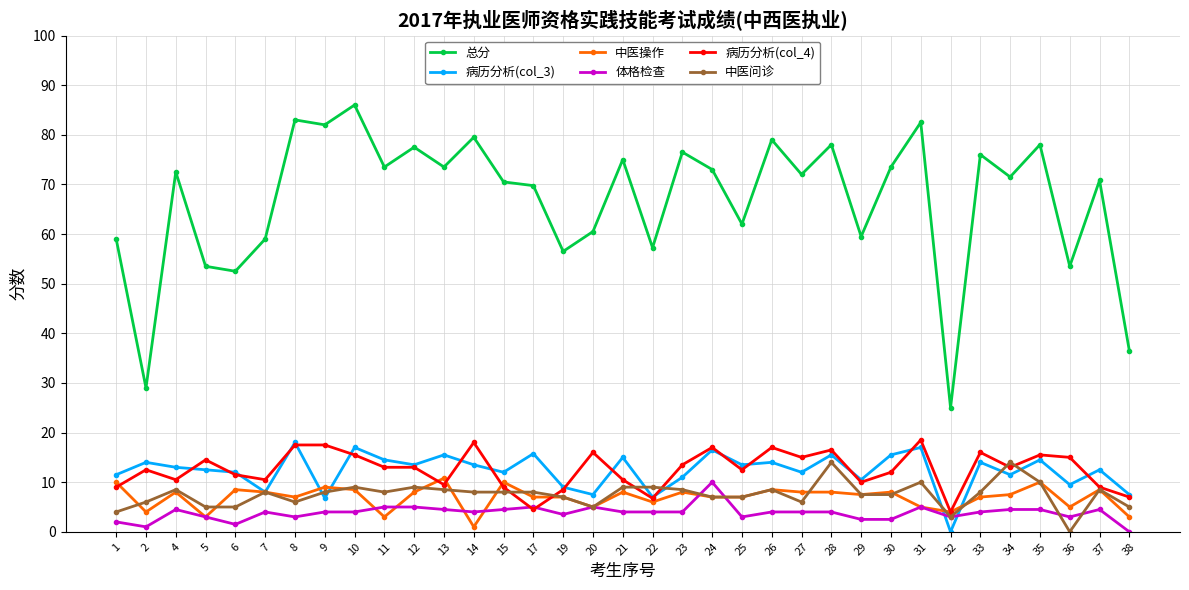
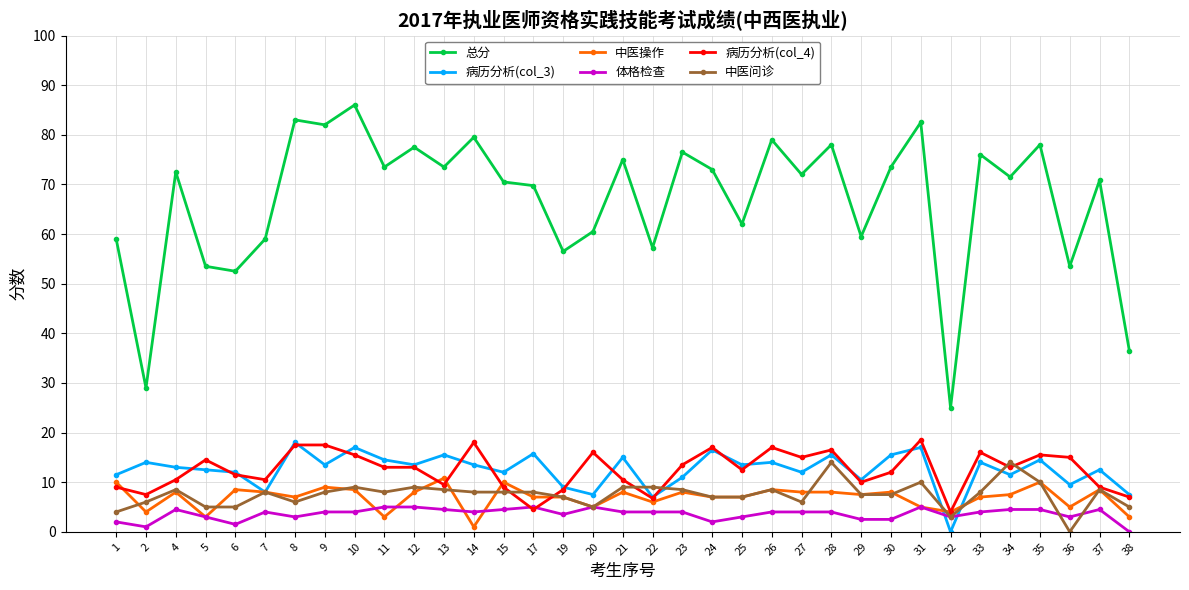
  {
    "总分": {
      "1": 59,
      "2": 29,
      "4": 73,
      "5": 54,
      "6": 53,
      "7": 59,
      "8": 83,
      "9": 82,
      "10": 86,
      "11": 74,
      "12": 78,
      "13": 74,
      "14": 80,
      "15": 71,
      "17": 70,
      "19": 57,
      "20": 61,
      "21": 75,
      "22": 57,
      "23": 77,
      "24": 73,
      "25": 62,
      "26": 79,
      "27": 72,
      "28": 78,
      "29": 60,
      "30": 74,
      "31": 83,
      "32": 25,
      "33": 76,
      "34": 72,
      "35": 78,
      "36": 54,
      "37": 71,
      "38": 37
    },
    "病历分析(col_3)": {
      "1": 12,
      "2": 14,
      "4": 13,
      "5": 13,
-     "9": 7,
+     "9": 14,
      "10": 17,
      "11": 15,
      "13": 16,
      "14": 14,
      "15": 12,
      "17": 16,
      "20": 8,
      "21": 15,
      "23": 11,
      "25": 14,
      "26": 14,
      "27": 12,
      "28": 16,
      "30": 16,
      "31": 17,
      "32": 0,
      "33": 14,
      "34": 12,
      "35": 15,
      "36": 10,
      "37": 13
    },
    "中医操作": {
      "1": 10,
      "2": 4,
      "6": 9,
      "8": 7,
      "9": 9,
      "11": 3,
      "12": 8,
      "13": 11,
      "14": 1,
      "15": 10,
      "17": 7,
      "21": 8,
      "22": 6,
      "27": 8,
      "28": 8,
      "33": 7,
      "34": 8,
      "36": 5,
      "38": 3
    },
    "体格检查": {
      "1": 2,
      "2": 1,
      "4": 5,
      "6": 2,
      "7": 4,
      "8": 3,
      "9": 4,
      "10": 4,
      "11": 5,
      "12": 5,
      "13": 5,
      "14": 4,
      "15": 5,
      "19": 4,
      "21": 4,
      "22": 4,
      "23": 4,
-     "24": 10,
+     "24": 2,
      "25": 3,
      "26": 4,
      "27": 4,
      "28": 4,
      "29": 3,
      "30": 3,
      "33": 4,
      "34": 5,
      "35": 5,
      "36": 3,
      "37": 5,
      "38": 0
    },
    "病历分析(col_4)": {
      "1": 9,
-     "2": 13,
+     "2": 8,
      "4": 11,
      "5": 15,
      "7": 11,
      "9": 18,
      "10": 16,
      "11": 13,
      "13": 10,
      "14": 18,
      "15": 9,
      "20": 16,
      "21": 11,
      "23": 14,
      "25": 13,
      "26": 17,
      "27": 15,
      "28": 17,
      "30": 12,
      "31": 19,
      "33": 16,
      "34": 13,
      "35": 16,
      "36": 15
    },
    "中医问诊": {
      "1": 4,
      "2": 6,
      "5": 5,
      "6": 5,
      "8": 6,
      "9": 8,
      "11": 8,
      "12": 9,
      "13": 9,
      "14": 8,
      "15": 8,
      "17": 8,
      "21": 9,
      "22": 9,
      "27": 6,
      "28": 14,
      "31": 10,
      "33": 8,
      "34": 14,
      "36": 0,
      "38": 5
    }
  }
